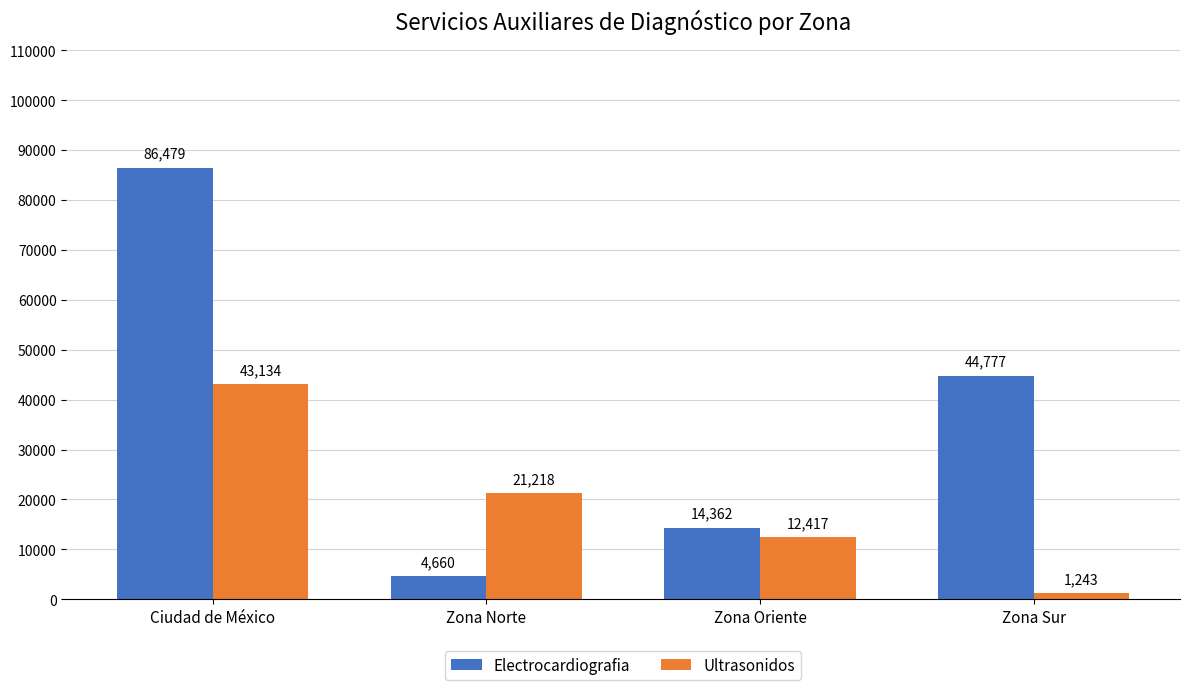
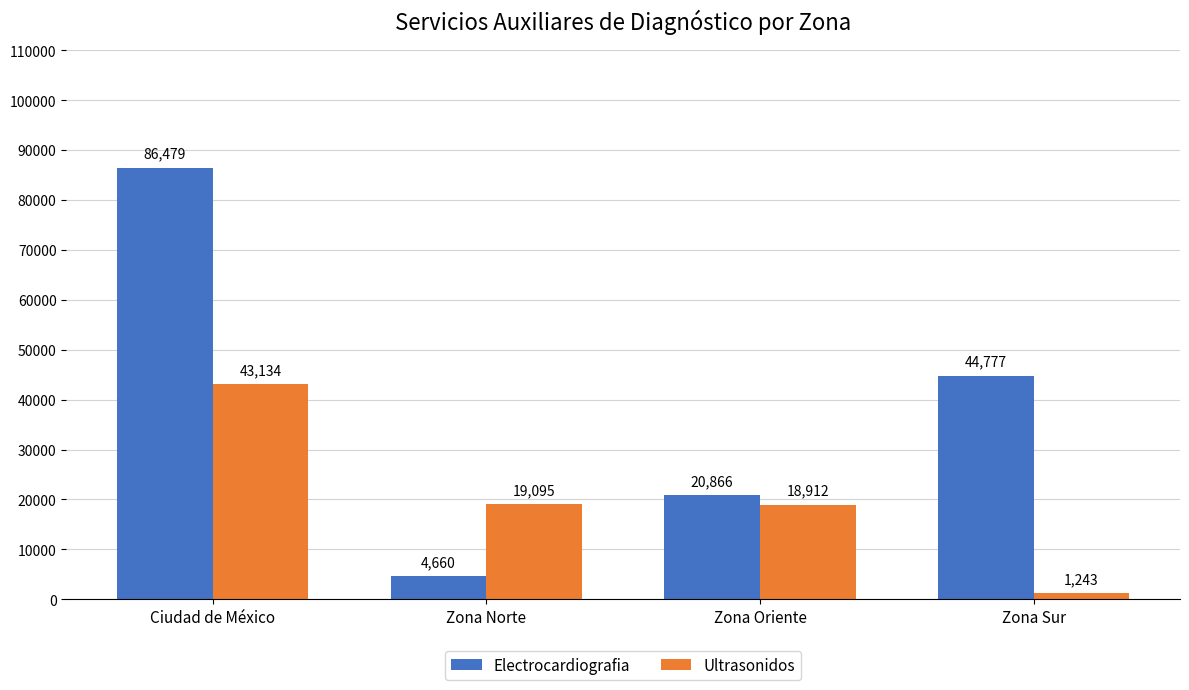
  {
    "Electrocardiografia": {
      "Ciudad de México": "86,479",
      "Zona Norte": "4,660",
-     "Zona Oriente": "14,362",
+     "Zona Oriente": "20,866",
      "Zona Sur": "44,777"
    },
    "Ultrasonidos": {
      "Ciudad de México": "43,134",
-     "Zona Norte": "21,218",
-     "Zona Oriente": "12,417",
+     "Zona Norte": "19,095",
+     "Zona Oriente": "18,912",
      "Zona Sur": "1,243"
    }
  }
